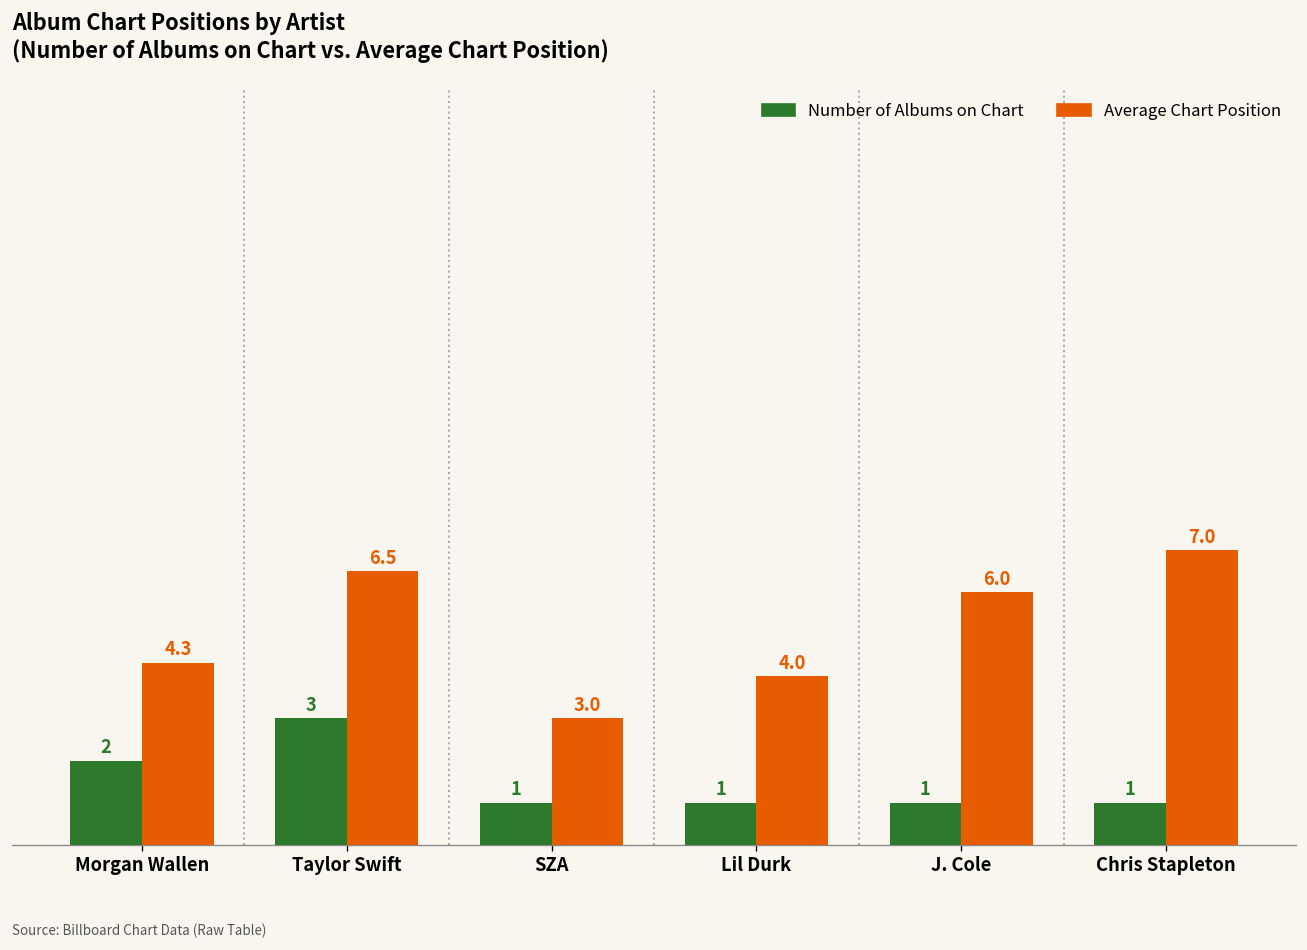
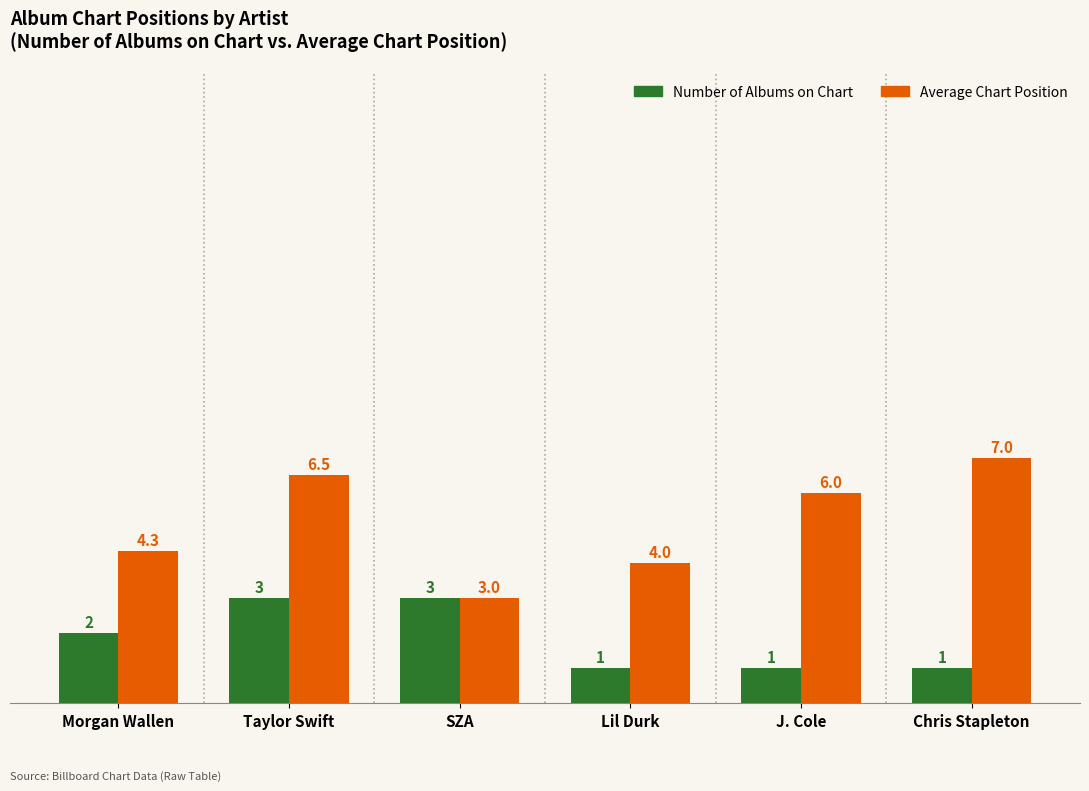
  {
    "Number of Albums on Chart": {
      "Morgan Wallen": 2,
      "Taylor Swift": 3,
-     "SZA": 1,
+     "SZA": 3,
      "Lil Durk": 1,
      "J. Cole": 1,
      "Chris Stapleton": 1
    },
    "Average Chart Position": {
      "Morgan Wallen": 4.3,
      "Taylor Swift": 6.5,
      "SZA": 3.0,
      "Lil Durk": 4.0,
      "J. Cole": 6.0,
      "Chris Stapleton": 7.0
    }
  }
